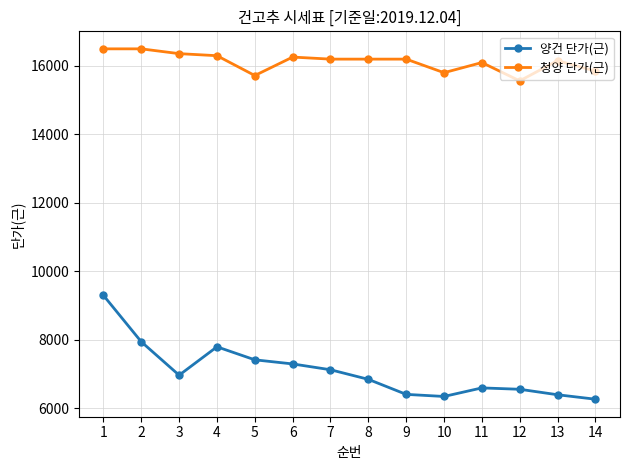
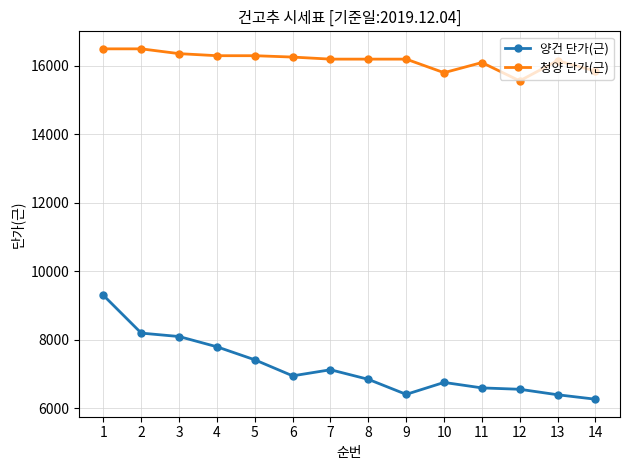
  {
    "양건 단가(근)": {
      "1": 9300,
-     "2": 7900,
-     "3": 7000,
+     "2": 8200,
+     "3": 8100,
      "4": 7800,
      "5": 7400,
-     "6": 7300,
+     "6": 7000,
      "7": 7100,
      "8": 6900,
      "9": 6400,
-     "10": 6400,
+     "10": 6800,
      "11": 6600,
      "12": 6600,
      "13": 6400,
      "14": 6300
    },
    "청양 단가(근)": {
      "1": 16500,
      "2": 16500,
      "3": 16400,
      "4": 16300,
-     "5": 15700,
+     "5": 16300,
      "6": 16300,
      "7": 16200,
      "8": 16200,
      "9": 16200,
      "10": 15800,
      "11": 16100,
      "12": 15600
    }
  }
